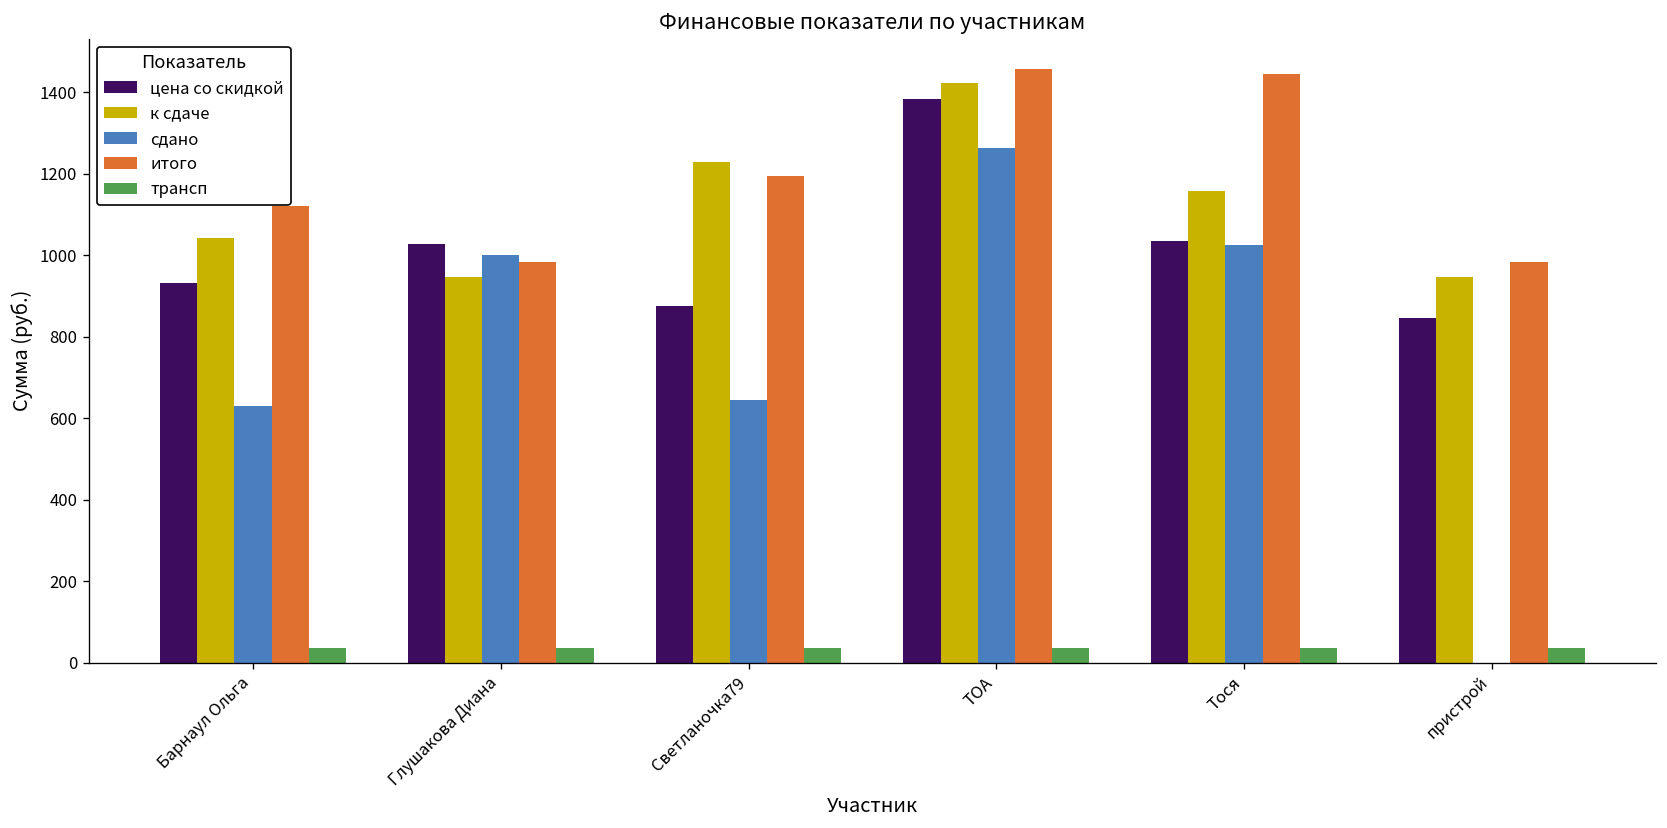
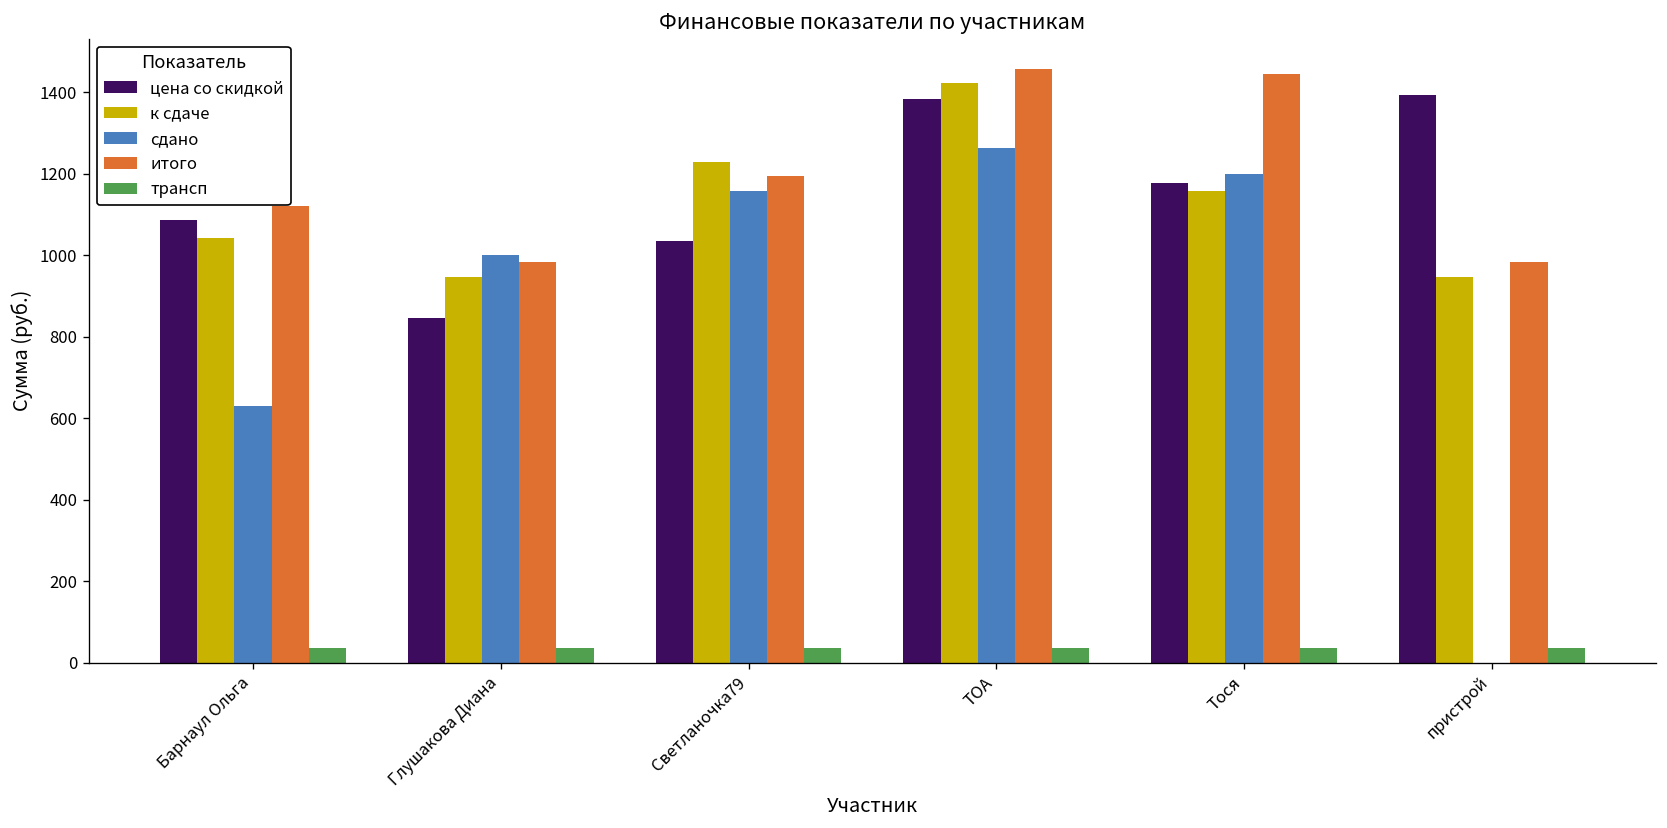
  {
    "цена со скидкой": {
-     "Барнаул Ольга": 930,
-     "Глушакова Диана": 1030,
-     "Светланочка79": 880,
+     "Барнаул Ольга": 1090,
+     "Глушакова Диана": 850,
+     "Светланочка79": 1030,
      "ТОА": 1380,
-     "Тося": 1030,
-     "пристрой": 850
+     "Тося": 1180,
+     "пристрой": 1390
    },
    "к сдаче": {
      "Барнаул Ольга": 1040,
      "Глушакова Диана": 950,
      "Светланочка79": 1230,
      "ТОА": 1420,
      "Тося": 1160,
      "пристрой": 950
    },
    "сдано": {
      "Барнаул Ольга": 630,
      "Глушакова Диана": 1000,
-     "Светланочка79": 640,
+     "Светланочка79": 1160,
      "ТОА": 1260,
-     "Тося": 1020,
+     "Тося": 1200,
      "пристрой": 0
    },
    "итого": {
      "Глушакова Диана": 980,
      "Светланочка79": 1190,
      "ТОА": 1460,
      "Тося": 1440,
      "пристрой": 980
    },
    "трансп": {
      "Барнаул Ольга": 40,
      "Глушакова Диана": 40,
      "Светланочка79": 40,
      "ТОА": 40,
      "Тося": 40,
      "пристрой": 40
    }
  }
